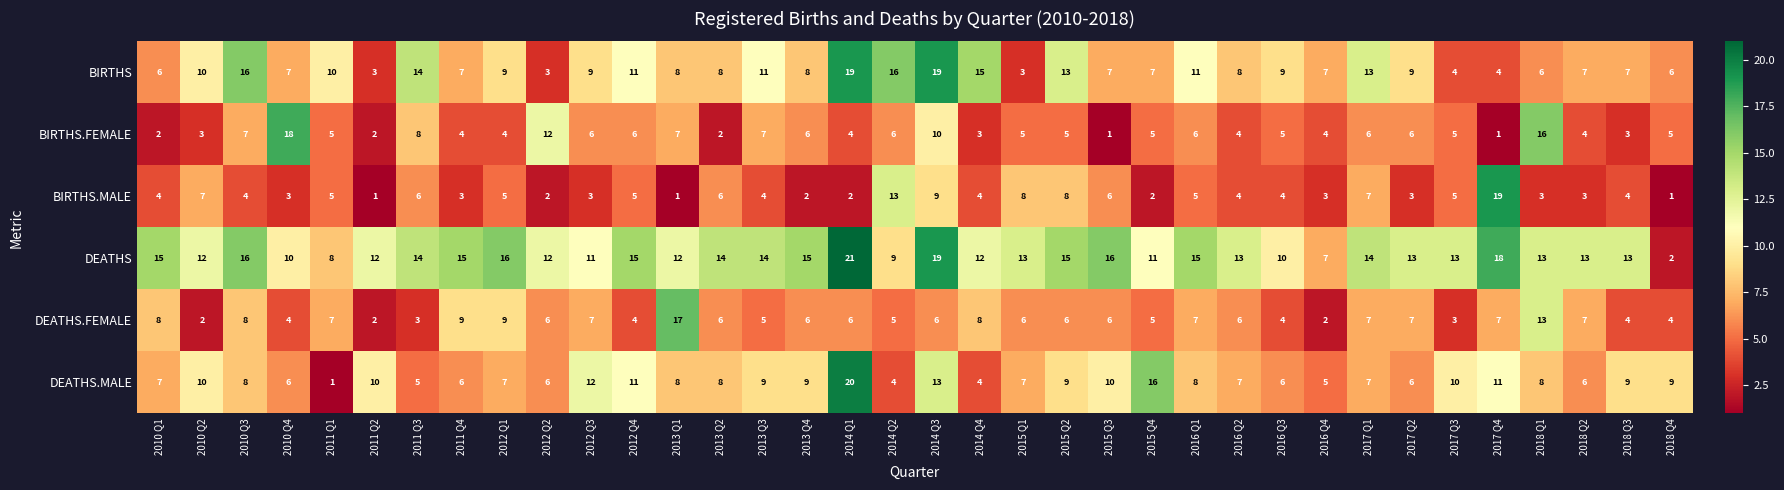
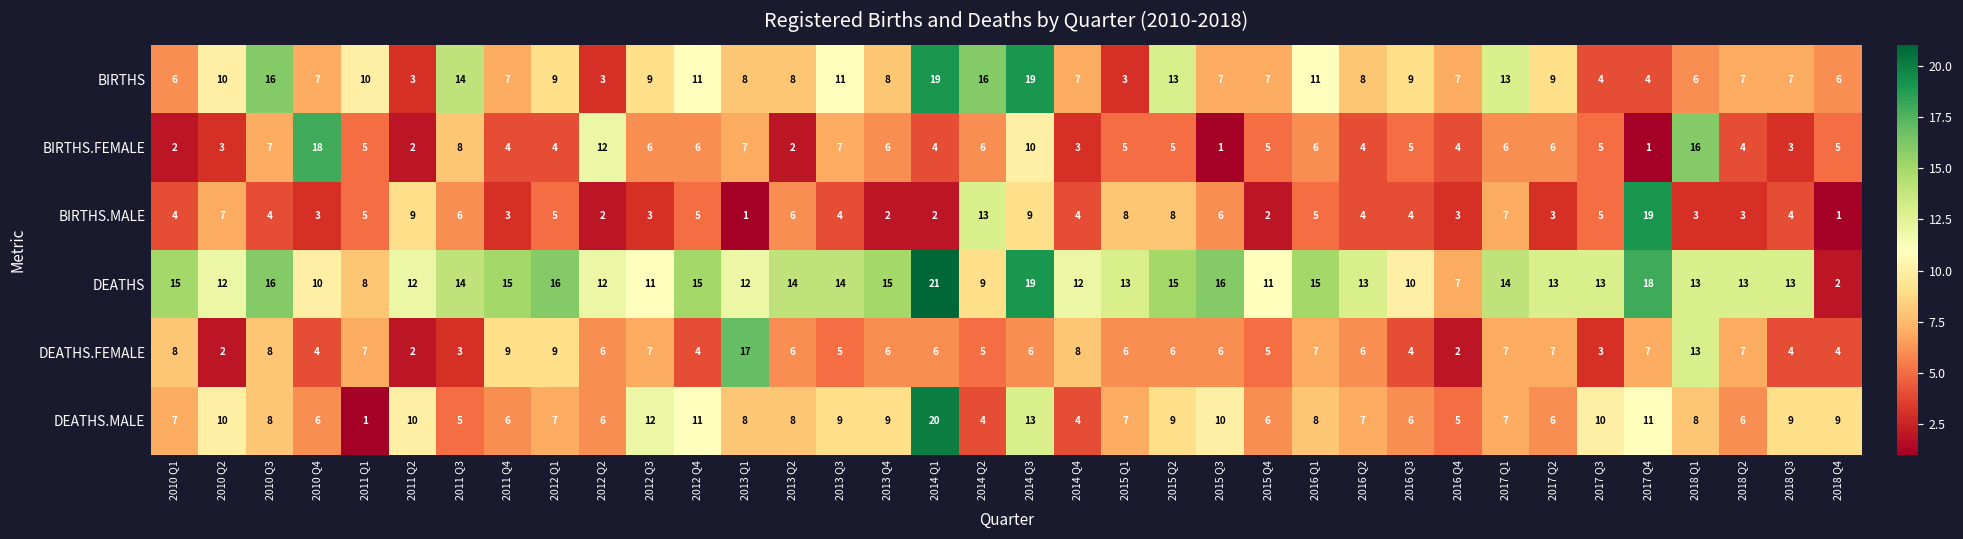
  {
    "BIRTHS": {
      "2010 Q1": 6,
      "2010 Q2": 10,
      "2010 Q3": 16,
      "2010 Q4": 7,
      "2011 Q1": 10,
      "2011 Q2": 3,
      "2011 Q3": 14,
      "2011 Q4": 7,
      "2012 Q1": 9,
      "2012 Q2": 3,
      "2012 Q3": 9,
      "2012 Q4": 11,
      "2013 Q1": 8,
      "2013 Q2": 8,
      "2013 Q3": 11,
      "2013 Q4": 8,
      "2014 Q1": 19,
      "2014 Q2": 16,
      "2014 Q3": 19,
-     "2014 Q4": 15,
+     "2014 Q4": 7,
      "2015 Q1": 3,
      "2015 Q2": 13,
      "2015 Q3": 7,
      "2015 Q4": 7,
      "2016 Q1": 11,
      "2016 Q2": 8,
      "2016 Q3": 9,
      "2016 Q4": 7,
      "2017 Q1": 13,
      "2017 Q2": 9,
      "2017 Q3": 4,
      "2017 Q4": 4,
      "2018 Q1": 6,
      "2018 Q2": 7,
      "2018 Q3": 7,
      "2018 Q4": 6
    },
    "BIRTHS.MALE": {
      "2010 Q1": 4,
      "2010 Q2": 7,
      "2010 Q3": 4,
      "2010 Q4": 3,
      "2011 Q1": 5,
-     "2011 Q2": 1,
+     "2011 Q2": 9,
      "2011 Q3": 6,
      "2011 Q4": 3,
      "2012 Q1": 5,
      "2012 Q2": 2,
      "2012 Q3": 3,
      "2012 Q4": 5,
      "2013 Q1": 1,
      "2013 Q2": 6,
      "2013 Q3": 4,
      "2013 Q4": 2,
      "2014 Q1": 2,
      "2014 Q2": 13,
      "2014 Q3": 9,
      "2014 Q4": 4,
      "2015 Q1": 8,
      "2015 Q2": 8,
      "2015 Q3": 6,
      "2015 Q4": 2,
      "2016 Q1": 5,
      "2016 Q2": 4,
      "2016 Q3": 4,
      "2016 Q4": 3,
      "2017 Q1": 7,
      "2017 Q2": 3,
      "2017 Q3": 5,
      "2017 Q4": 19,
      "2018 Q1": 3,
      "2018 Q2": 3,
      "2018 Q3": 4,
      "2018 Q4": 1
    },
    "DEATHS.MALE": {
      "2010 Q1": 7,
      "2010 Q2": 10,
      "2010 Q3": 8,
      "2010 Q4": 6,
      "2011 Q1": 1,
      "2011 Q2": 10,
      "2011 Q3": 5,
      "2011 Q4": 6,
      "2012 Q1": 7,
      "2012 Q2": 6,
      "2012 Q3": 12,
      "2012 Q4": 11,
      "2013 Q1": 8,
      "2013 Q2": 8,
      "2013 Q3": 9,
      "2013 Q4": 9,
      "2014 Q1": 20,
      "2014 Q2": 4,
      "2014 Q3": 13,
      "2014 Q4": 4,
      "2015 Q1": 7,
      "2015 Q2": 9,
      "2015 Q3": 10,
-     "2015 Q4": 16,
+     "2015 Q4": 6,
      "2016 Q1": 8,
      "2016 Q2": 7,
      "2016 Q3": 6,
      "2016 Q4": 5,
      "2017 Q1": 7,
      "2017 Q2": 6,
      "2017 Q3": 10,
      "2017 Q4": 11,
      "2018 Q1": 8,
      "2018 Q2": 6,
      "2018 Q3": 9,
      "2018 Q4": 9
    }
  }
